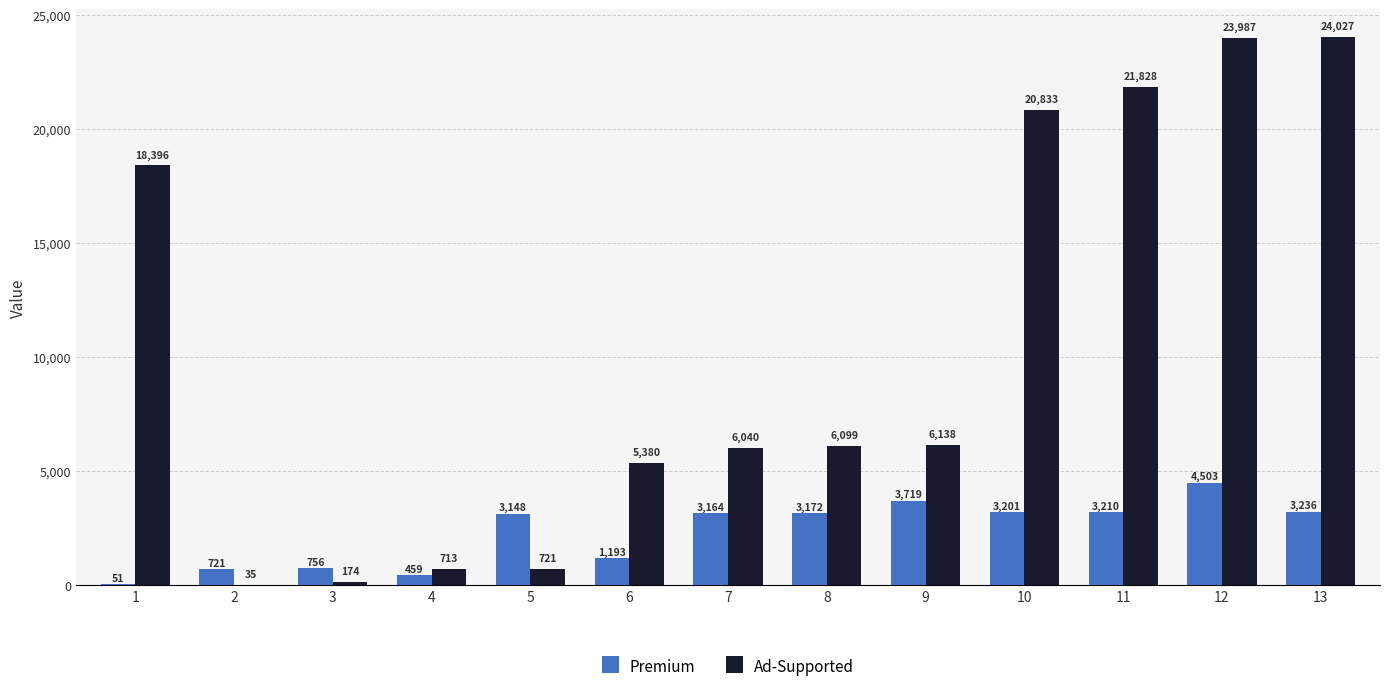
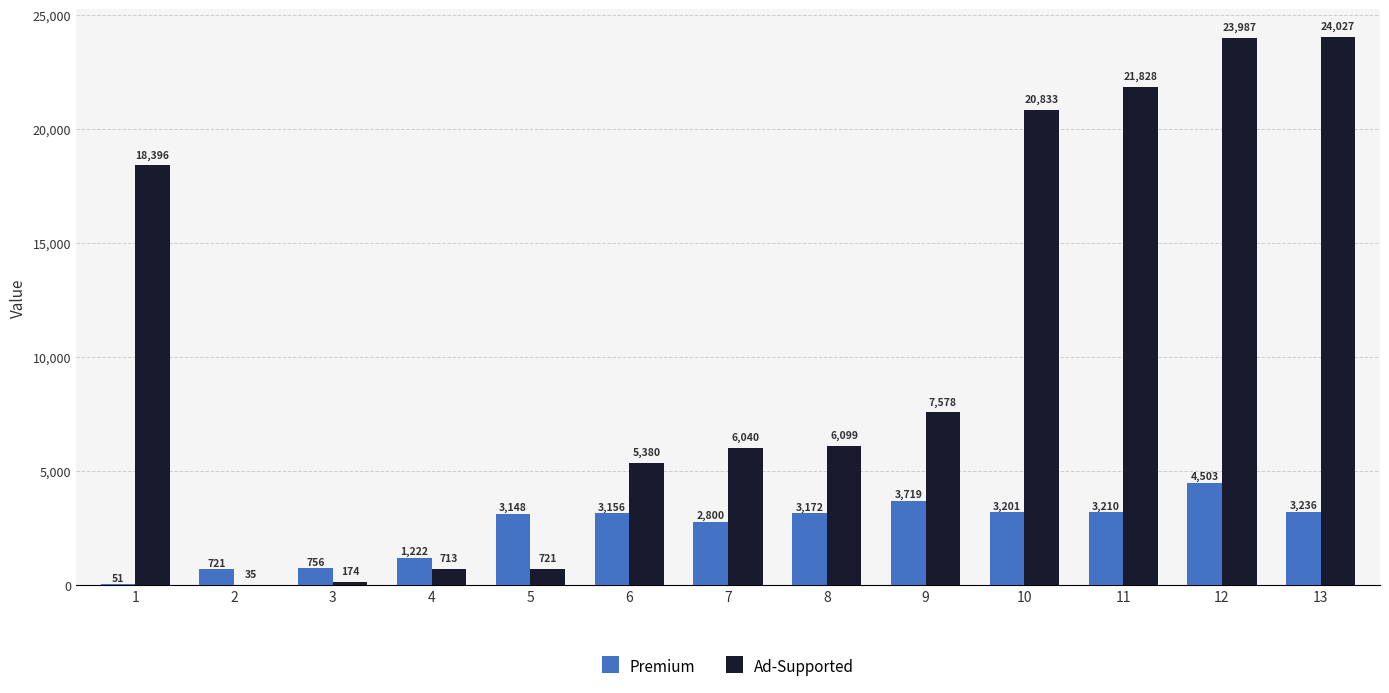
  {
    "Premium": {
      "1": "51",
      "2": "721",
      "3": "756",
-     "4": "459",
+     "4": "1,222",
      "5": "3,148",
-     "6": "1,193",
-     "7": "3,164",
+     "6": "3,156",
+     "7": "2,800",
      "8": "3,172",
      "9": "3,719",
      "10": "3,201",
      "11": "3,210",
      "12": "4,503",
      "13": "3,236"
    },
    "Ad-Supported": {
      "1": "18,396",
      "2": "35",
      "3": "174",
      "4": "713",
      "5": "721",
      "6": "5,380",
      "7": "6,040",
      "8": "6,099",
-     "9": "6,138",
+     "9": "7,578",
      "10": "20,833",
      "11": "21,828",
      "12": "23,987",
      "13": "24,027"
    }
  }
